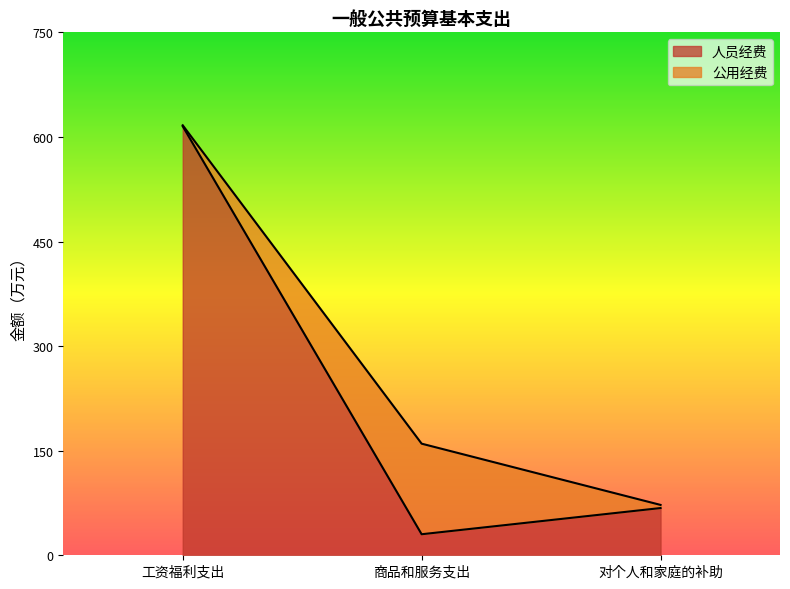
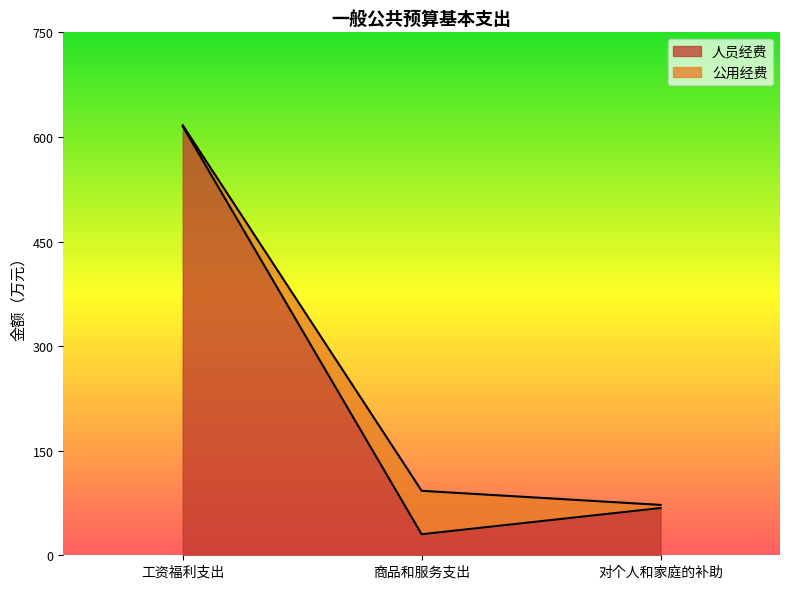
  {
    "人员经费": {
      "商品和服务支出": 30,
      "对个人和家庭的补助": 70
    },
    "公用经费": {
-     "商品和服务支出": 130,
+     "商品和服务支出": 60,
      "对个人和家庭的补助": 0
    }
  }
